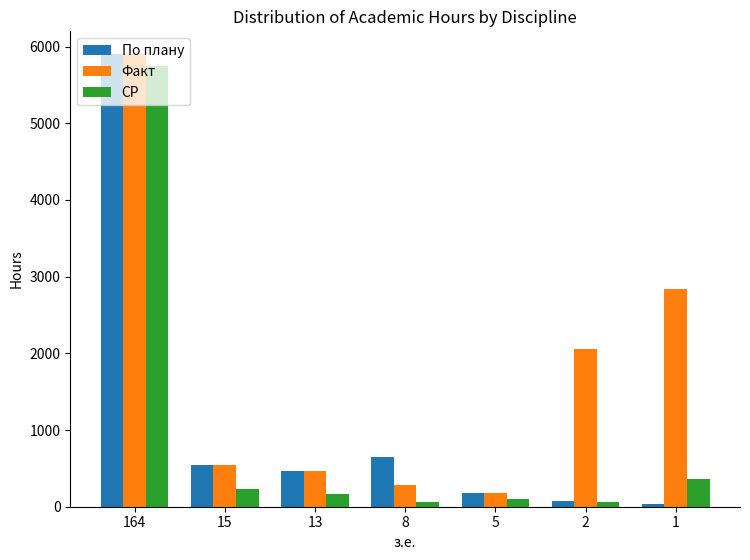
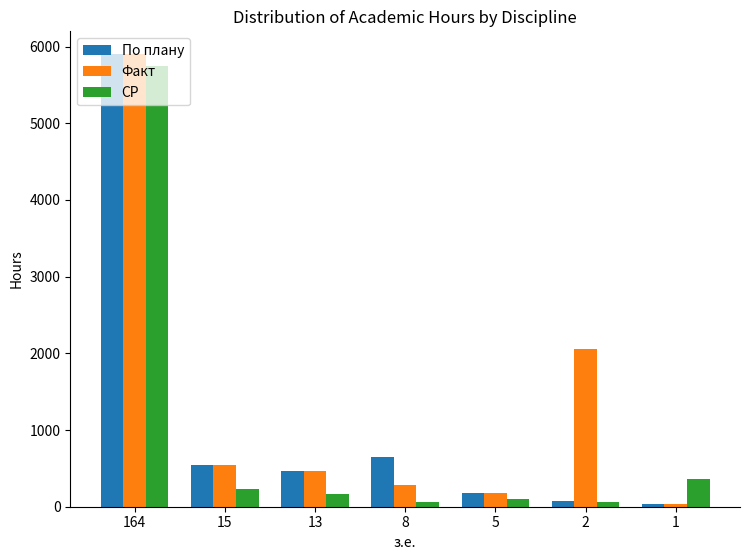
  {
    "По плану": {
      "15": 500,
      "13": 500,
      "8": 700,
      "5": 200,
      "2": 100,
      "1": 0
    },
    "Факт": {
      "15": 500,
      "13": 500,
      "8": 300,
      "5": 200,
      "2": 2100,
-     "1": 2800
+     "1": 0
    },
    "СР": {
      "15": 200,
      "13": 200,
      "8": 100,
      "5": 100,
      "2": 100,
      "1": 400
    }
  }
